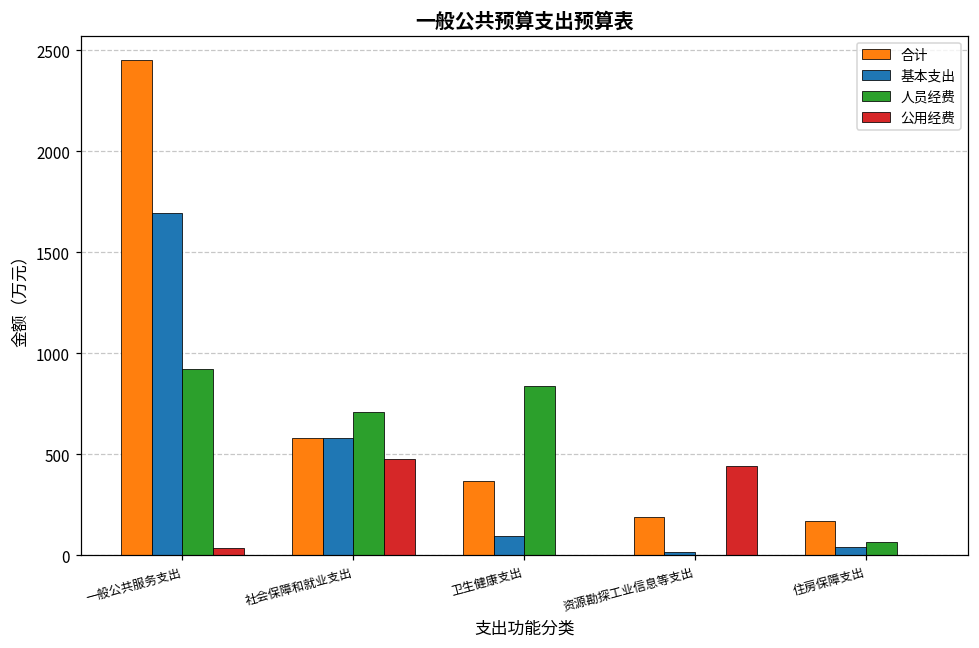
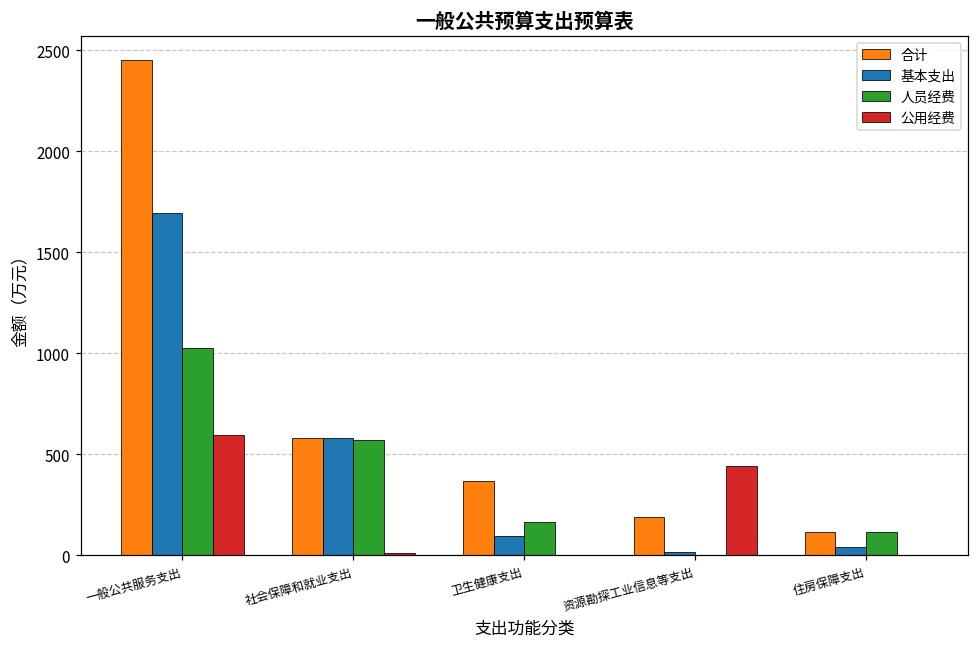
  {
    "合计": {
      "一般公共服务支出": 2450,
      "社会保障和就业支出": 580,
      "卫生健康支出": 370,
      "资源勘探工业信息等支出": 190,
-     "住房保障支出": 170
+     "住房保障支出": 120
    },
    "基本支出": {
      "一般公共服务支出": 1700,
      "社会保障和就业支出": 580,
      "卫生健康支出": 100,
      "资源勘探工业信息等支出": 10,
      "住房保障支出": 40
    },
    "人员经费": {
-     "一般公共服务支出": 920,
-     "社会保障和就业支出": 710,
-     "卫生健康支出": 840,
+     "一般公共服务支出": 1030,
+     "社会保障和就业支出": 570,
+     "卫生健康支出": 160,
      "资源勘探工业信息等支出": 0,
-     "住房保障支出": 60
+     "住房保障支出": 120
    },
    "公用经费": {
-     "一般公共服务支出": 30,
-     "社会保障和就业支出": 480,
+     "一般公共服务支出": 600,
+     "社会保障和就业支出": 10,
      "卫生健康支出": 0,
      "资源勘探工业信息等支出": 440,
      "住房保障支出": 0
    }
  }
